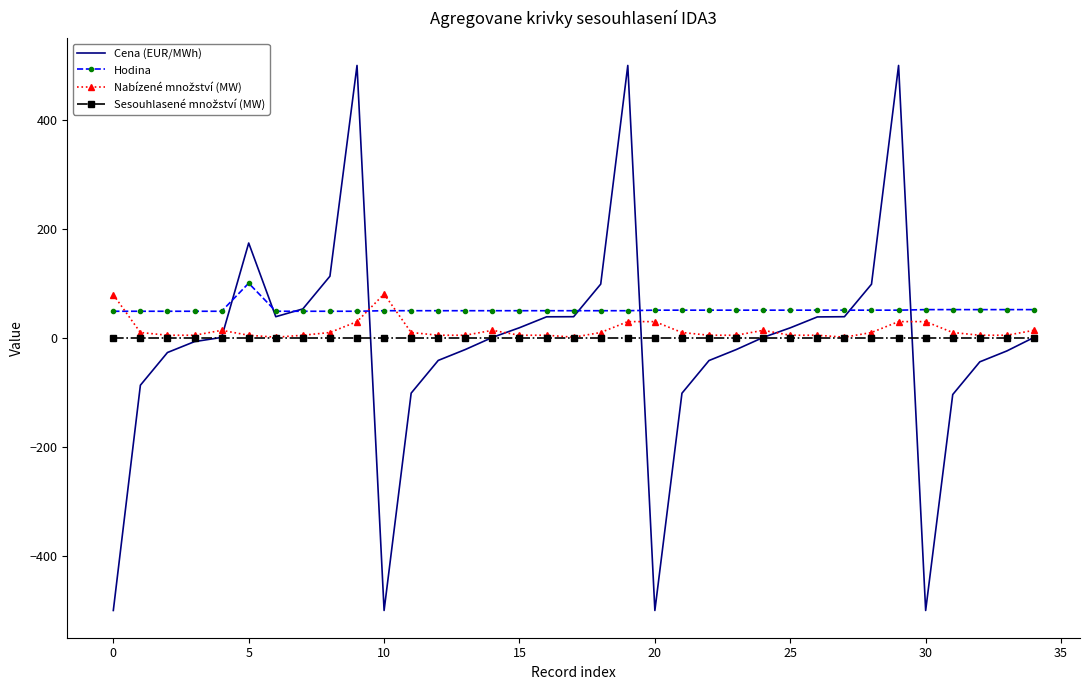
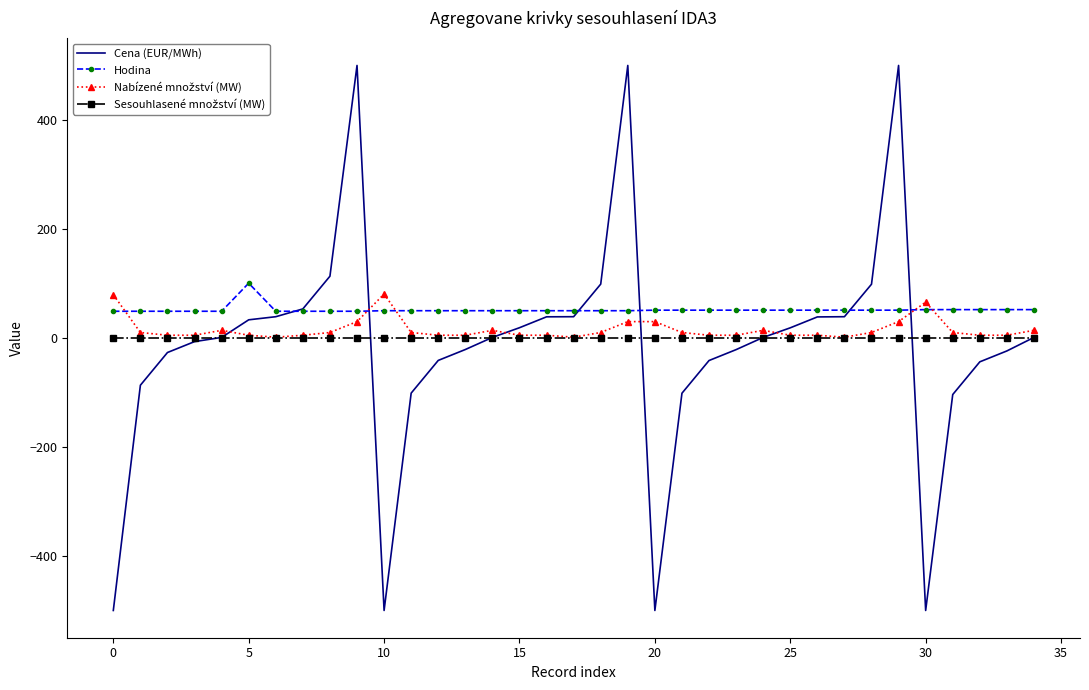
  {
    "Cena (EUR/MWh)": {
      "0": -500,
-     "5": 170,
+     "5": 30,
      "10": -500,
      "15": 20,
      "20": -500,
      "25": 20,
      "30": -500
    },
    "Hodina": {
      "0": 50,
      "5": 100,
      "10": 50,
      "15": 50,
      "20": 50,
      "25": 50,
      "30": 50
    },
    "Nabízené množství (MW)": {
      "0": 80,
      "5": 10,
      "10": 80,
      "15": 10,
      "20": 30,
      "25": 10,
-     "30": 30
+     "30": 70
    },
    "Sesouhlasené množství (MW)": {
      "0": 0,
      "5": 0,
      "10": 0,
      "15": 0,
      "20": 0,
      "25": 0,
      "30": 0
    }
  }
